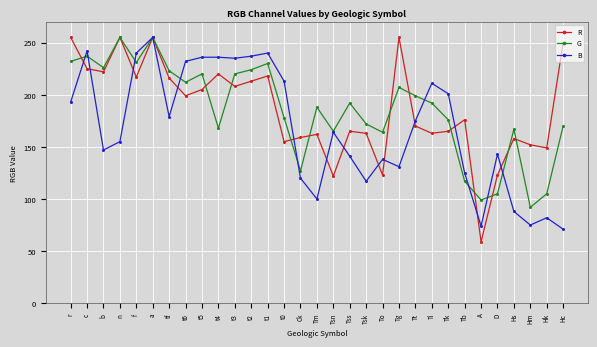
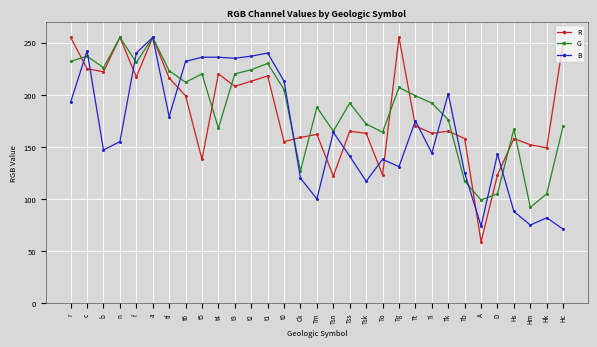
  {
    "R": {
      "r": 255,
      "c": 225,
      "b": 222,
      "f": 217,
      "tf": 216,
      "t6": 199,
-     "t5": 205,
+     "t5": 138,
      "t4": 220,
      "t3": 208,
      "t2": 213,
      "t1": 218,
      "t0": 155,
      "Ck": 159,
      "Tm": 162,
      "Tsn": 122,
      "Tss": 165,
      "Tsk": 163,
      "To": 123,
      "Tg": 255,
      "Tt": 170,
      "Ti": 163,
      "Tk": 165,
-     "Tb": 176,
+     "Tb": 158,
      "A": 59,
      "D": 123,
      "Hs": 158,
      "Hm": 152,
      "Hk": 149
    },
    "G": {
      "r": 232,
      "c": 237,
      "b": 226,
      "f": 231,
      "tf": 223,
      "t6": 212,
      "t5": 220,
      "t4": 168,
      "t3": 220,
      "t2": 224,
      "t1": 230,
-     "t0": 178,
+     "t0": 205,
      "Ck": 127,
      "Tm": 188,
      "Tss": 192,
      "Tsk": 172,
      "To": 164,
      "Tg": 207,
      "Tt": 199,
      "Ti": 192,
      "Tk": 176,
      "Tb": 117,
      "A": 99,
      "D": 105,
      "Hs": 167,
      "Hm": 92,
      "Hk": 105,
      "Hc": 170
    },
    "B": {
      "r": 193,
      "c": 242,
      "b": 147,
      "n": 155,
      "f": 240,
      "tf": 179,
      "t6": 232,
      "t5": 236,
      "t4": 236,
      "t3": 235,
      "t2": 237,
      "t1": 240,
      "t0": 213,
      "Ck": 120,
      "Tm": 100,
      "Tss": 141,
      "Tsk": 117,
      "To": 138,
      "Tg": 131,
      "Tt": 175,
-     "Ti": 211,
+     "Ti": 144,
      "Tk": 201,
      "Tb": 125,
      "A": 74,
      "D": 143,
      "Hs": 88,
      "Hm": 75,
      "Hk": 82,
      "Hc": 71
    }
  }
